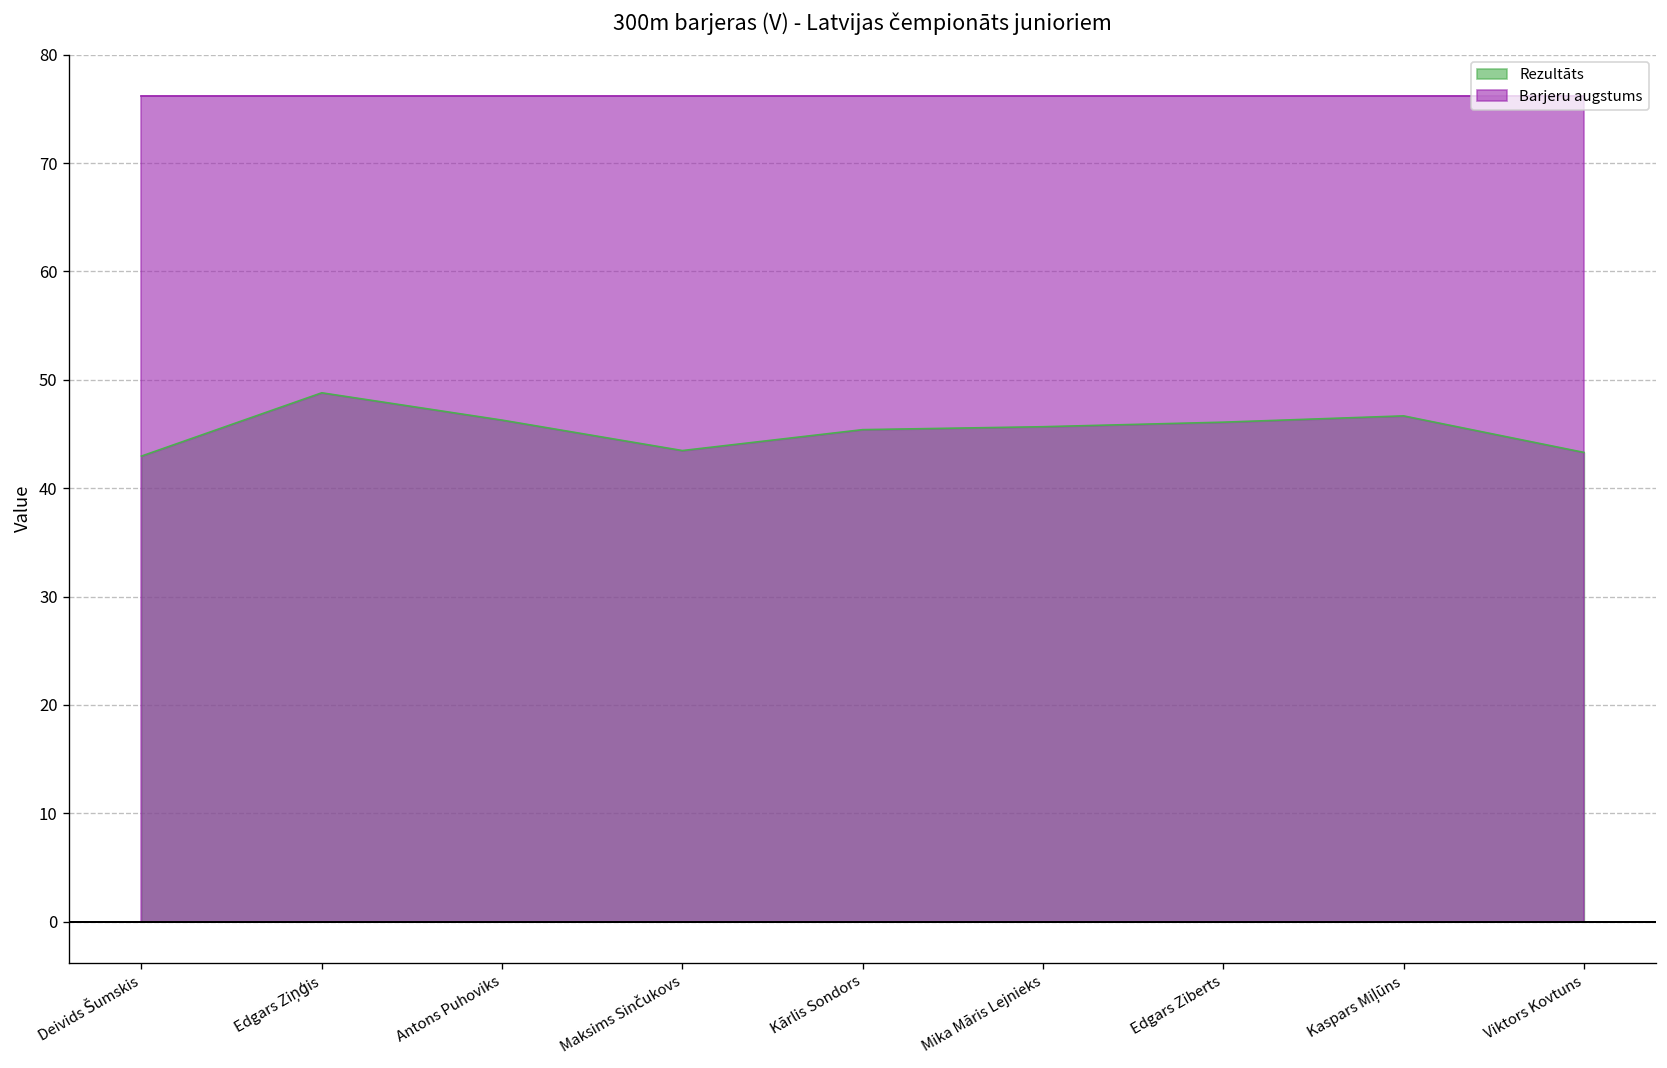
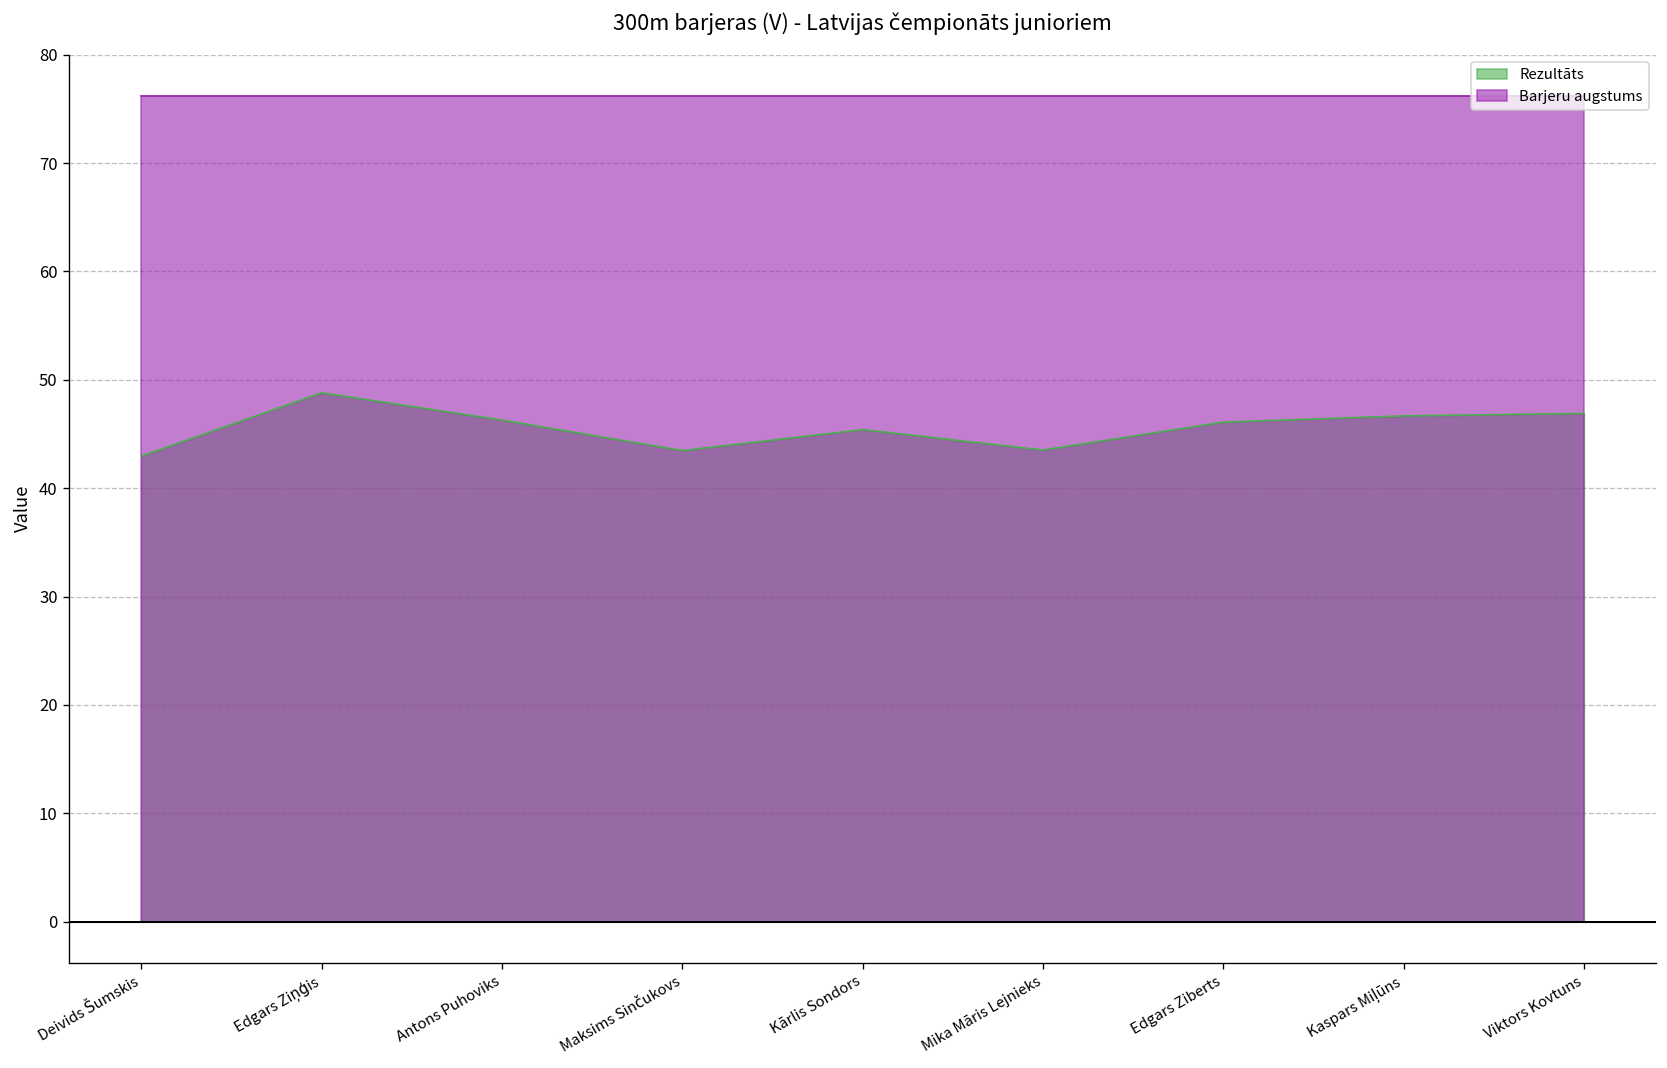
  {
    "Rezultāts": {
      "Deivids Šumskis": 43,
      "Edgars Ziņģis": 49,
      "Antons Puhoviks": 46,
      "Maksims Sinčukovs": 43,
      "Kārlis Sondors": 45,
-     "Mika Māris Lejnieks": 46,
+     "Mika Māris Lejnieks": 44,
      "Edgars Ziberts": 46,
      "Kaspars Miļūns": 47,
-     "Viktors Kovtuns": 43
+     "Viktors Kovtuns": 47
    },
    "Barjeru augstums": {
      "Deivids Šumskis": 76,
      "Edgars Ziņģis": 76,
      "Antons Puhoviks": 76,
      "Maksims Sinčukovs": 76,
      "Kārlis Sondors": 76,
      "Mika Māris Lejnieks": 76,
      "Edgars Ziberts": 76,
      "Kaspars Miļūns": 76
    }
  }
